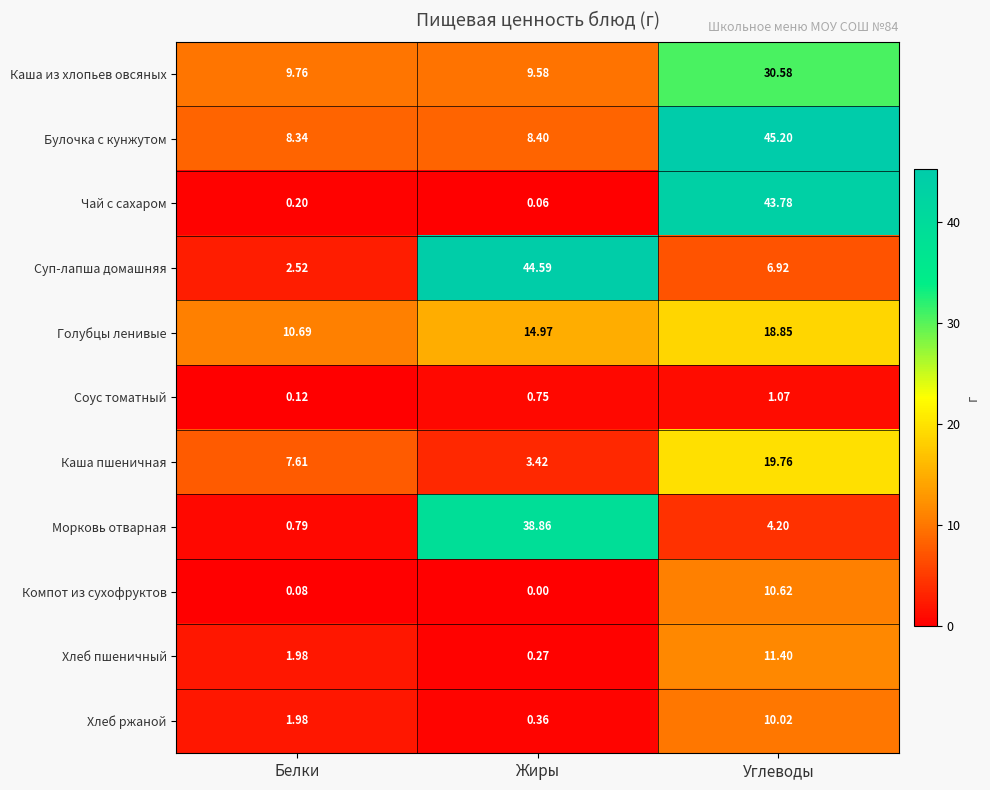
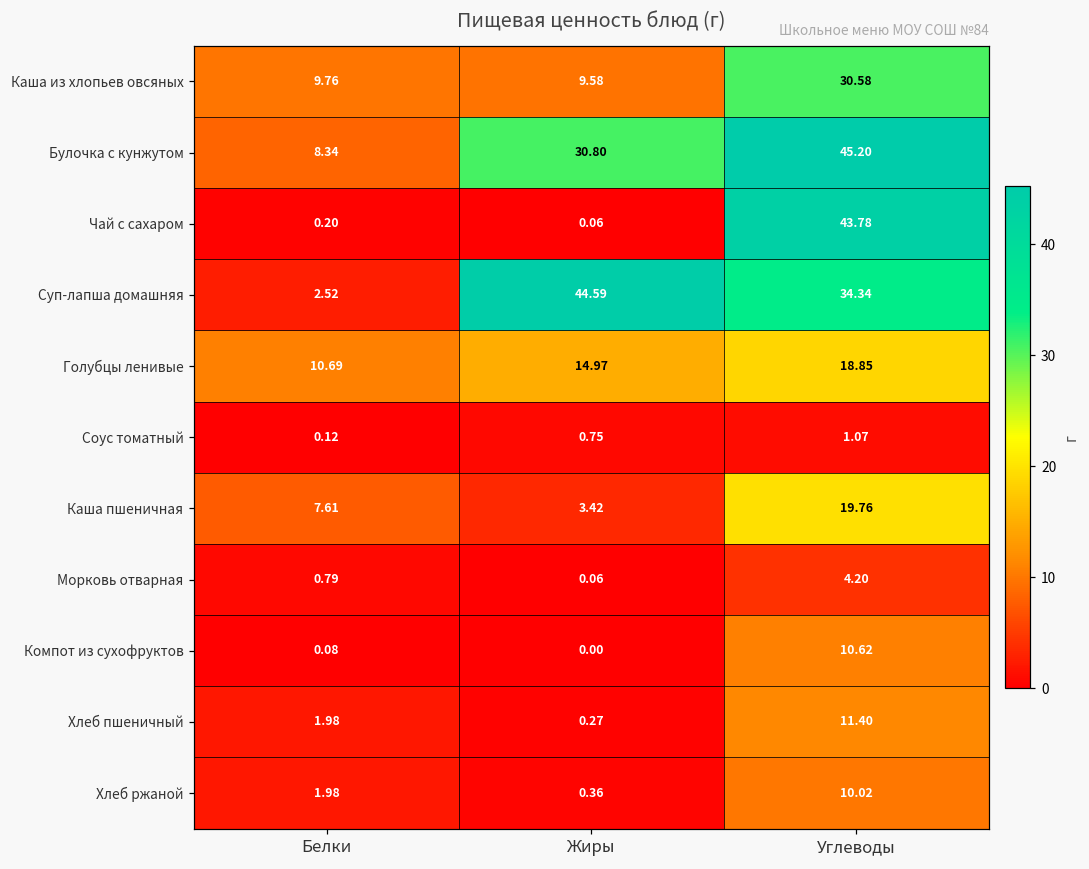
  {
    "Каша из хлопьев овсяных": {
      "Белки": 9.76,
      "Жиры": 9.58,
      "Углеводы": 30.58
    },
    "Булочка с кунжутом": {
      "Белки": 8.34,
-     "Жиры": 8.40,
+     "Жиры": 30.80,
      "Углеводы": 45.20
    },
    "Чай с сахаром": {
      "Белки": 0.20,
      "Жиры": 0.06,
      "Углеводы": 43.78
    },
    "Суп-лапша домашняя": {
      "Белки": 2.52,
      "Жиры": 44.59,
-     "Углеводы": 6.92
+     "Углеводы": 34.34
    },
    "Голубцы ленивые": {
      "Белки": 10.69,
      "Жиры": 14.97,
      "Углеводы": 18.85
    },
    "Соус томатный": {
      "Белки": 0.12,
      "Жиры": 0.75,
      "Углеводы": 1.07
    },
    "Каша пшеничная": {
      "Белки": 7.61,
      "Жиры": 3.42,
      "Углеводы": 19.76
    },
    "Морковь отварная": {
      "Белки": 0.79,
-     "Жиры": 38.86,
+     "Жиры": 0.06,
      "Углеводы": 4.20
    },
    "Компот из сухофруктов": {
      "Белки": 0.08,
      "Жиры": 0.00,
      "Углеводы": 10.62
    },
    "Хлеб пшеничный": {
      "Белки": 1.98,
      "Жиры": 0.27,
      "Углеводы": 11.40
    },
    "Хлеб ржаной": {
      "Белки": 1.98,
      "Жиры": 0.36,
      "Углеводы": 10.02
    }
  }
